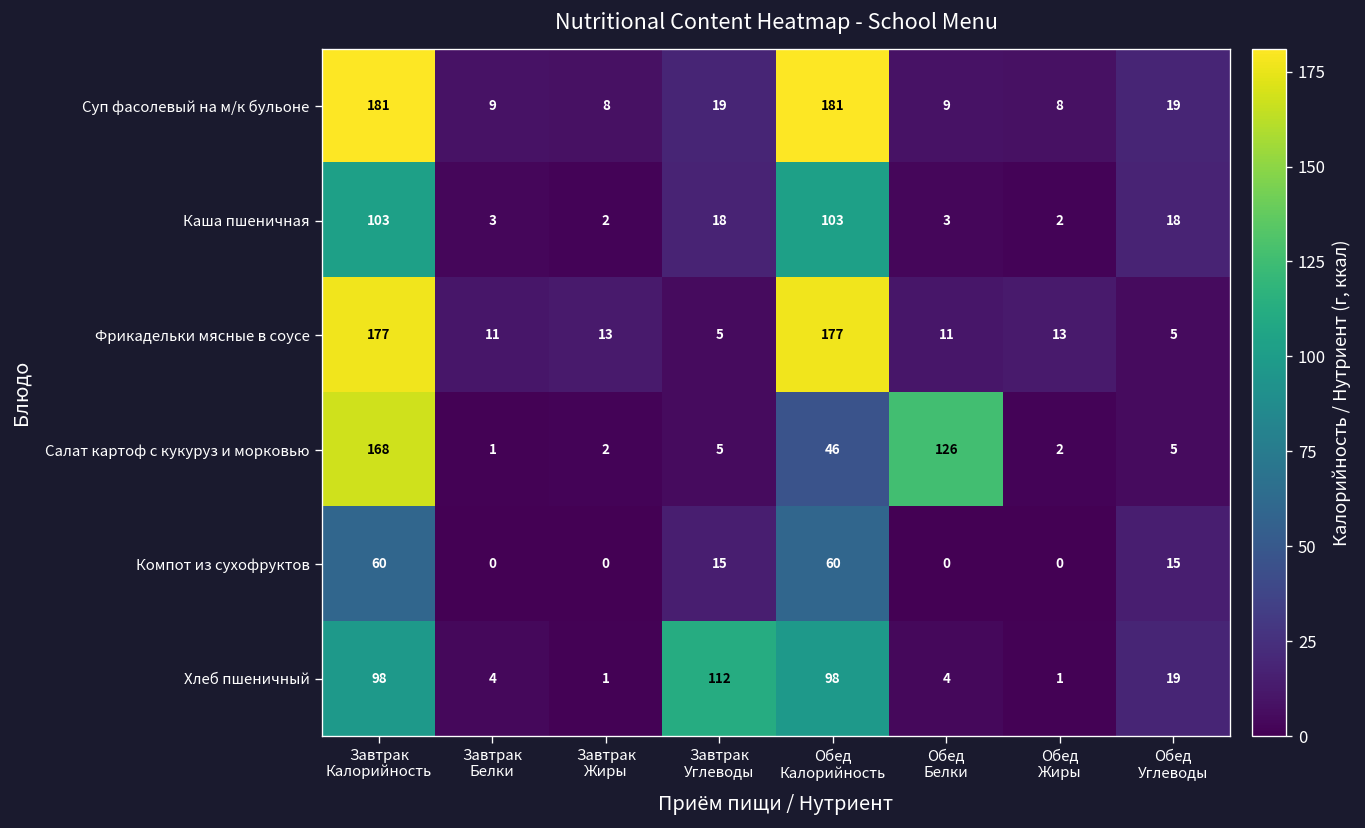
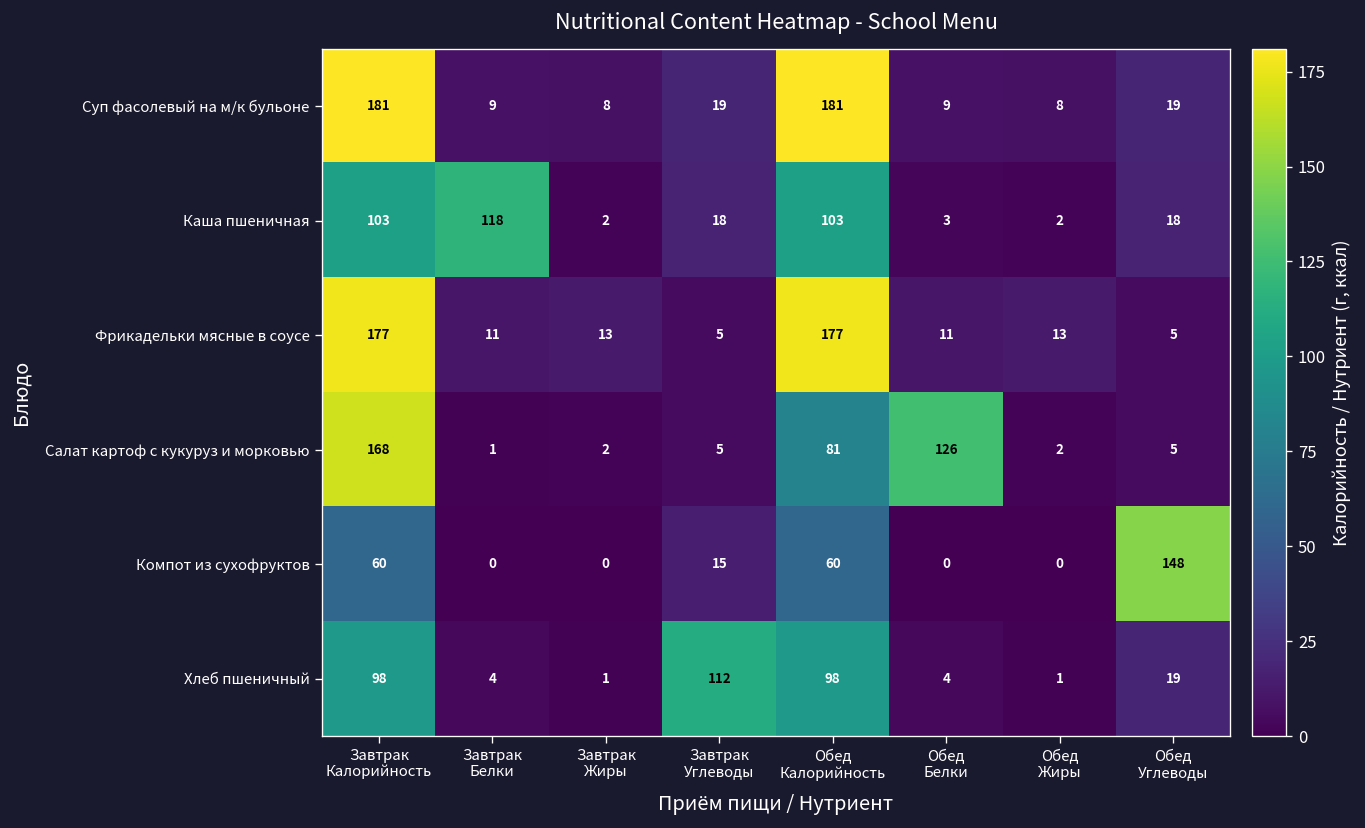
  {
    "Суп фасолевый на м/к бульоне": {
      "Завтрак Калорийность": 181,
      "Завтрак Белки": 9,
      "Завтрак Жиры": 8,
      "Завтрак Углеводы": 19,
      "Обед Калорийность": 181,
      "Обед Белки": 9,
      "Обед Жиры": 8,
      "Обед Углеводы": 19
    },
    "Каша пшеничная": {
      "Завтрак Калорийность": 103,
-     "Завтрак Белки": 3,
+     "Завтрак Белки": 118,
      "Завтрак Жиры": 2,
      "Завтрак Углеводы": 18,
      "Обед Калорийность": 103,
      "Обед Белки": 3,
      "Обед Жиры": 2,
      "Обед Углеводы": 18
    },
    "Фрикадельки мясные в соусе": {
      "Завтрак Калорийность": 177,
      "Завтрак Белки": 11,
      "Завтрак Жиры": 13,
      "Завтрак Углеводы": 5,
      "Обед Калорийность": 177,
      "Обед Белки": 11,
      "Обед Жиры": 13,
      "Обед Углеводы": 5
    },
    "Салат картоф с кукуруз и морковью": {
      "Завтрак Калорийность": 168,
      "Завтрак Белки": 1,
      "Завтрак Жиры": 2,
      "Завтрак Углеводы": 5,
-     "Обед Калорийность": 46,
+     "Обед Калорийность": 81,
      "Обед Белки": 126,
      "Обед Жиры": 2,
      "Обед Углеводы": 5
    },
    "Компот из сухофруктов": {
      "Завтрак Калорийность": 60,
      "Завтрак Белки": 0,
      "Завтрак Жиры": 0,
      "Завтрак Углеводы": 15,
      "Обед Калорийность": 60,
      "Обед Белки": 0,
      "Обед Жиры": 0,
-     "Обед Углеводы": 15
+     "Обед Углеводы": 148
    },
    "Хлеб пшеничный": {
      "Завтрак Калорийность": 98,
      "Завтрак Белки": 4,
      "Завтрак Жиры": 1,
      "Завтрак Углеводы": 112,
      "Обед Калорийность": 98,
      "Обед Белки": 4,
      "Обед Жиры": 1,
      "Обед Углеводы": 19
    }
  }
